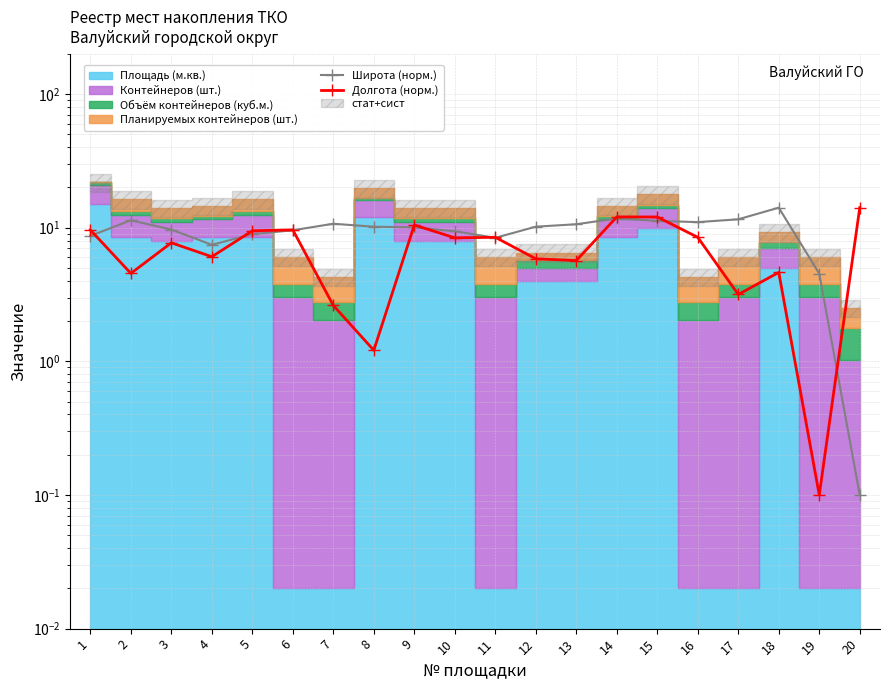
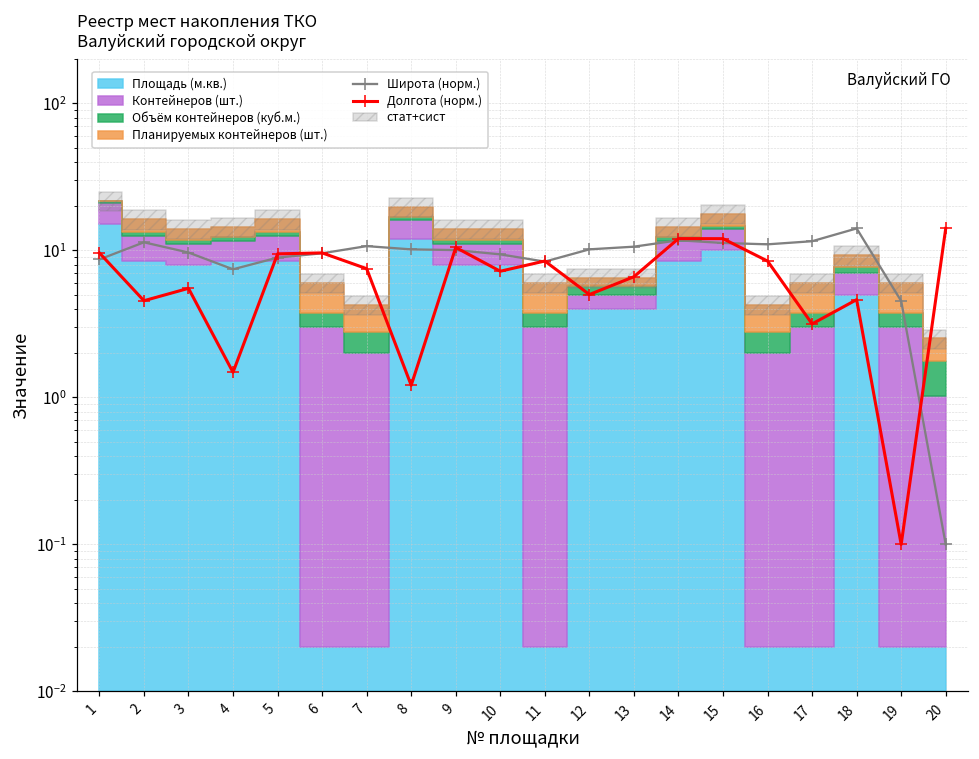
  {
    "Долгота (норм.)": {
      "1": 10,
      "2": 4.5,
-     "3": 8,
-     "4": 6,
+     "3": 5.5,
+     "4": 1.5,
      "5": 9,
-     "7": 2.6,
+     "7": 8,
      "8": 1.2,
-     "10": 8,
-     "12": 6,
-     "13": 5.7,
+     "10": 7,
+     "12": 5.0,
+     "13": 7,
      "15": 12,
      "16": 8,
      "17": 3.2,
      "18": 4.6,
      "19": 0.1,
      "20": 14
    }
  }
